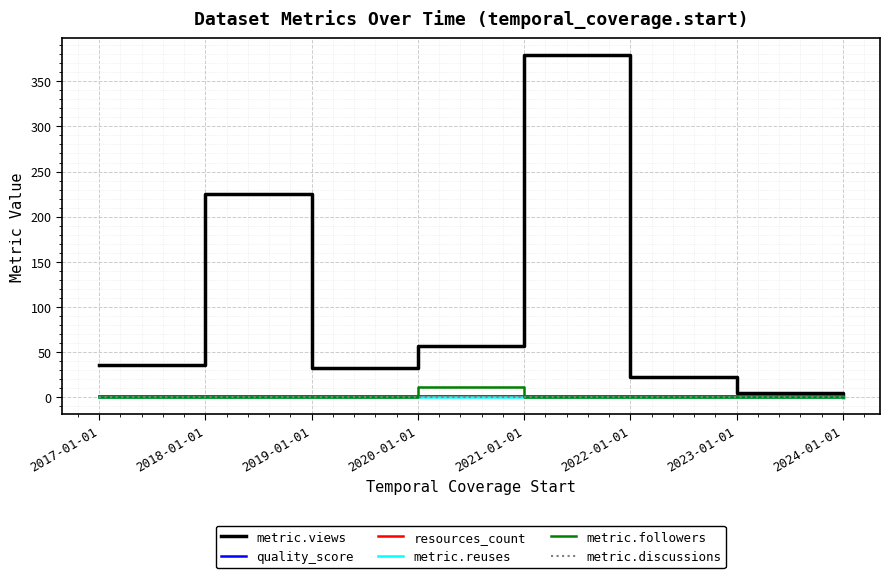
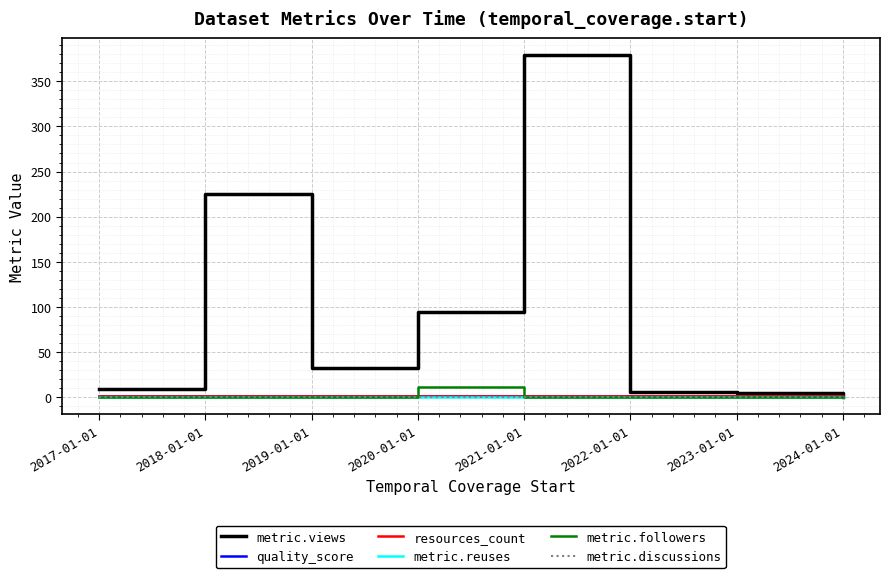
  {
    "metric.views": {
-     "2017-01-01": 40,
+     "2017-01-01": 10,
      "2018-01-01": 230,
      "2019-01-01": 30,
-     "2020-01-01": 60,
+     "2020-01-01": 90,
      "2021-01-01": 380,
-     "2022-01-01": 20,
+     "2022-01-01": 10,
      "2023-01-01": 0
    },
    "metric.followers": {
      "2020-01-01": 10
    }
  }
